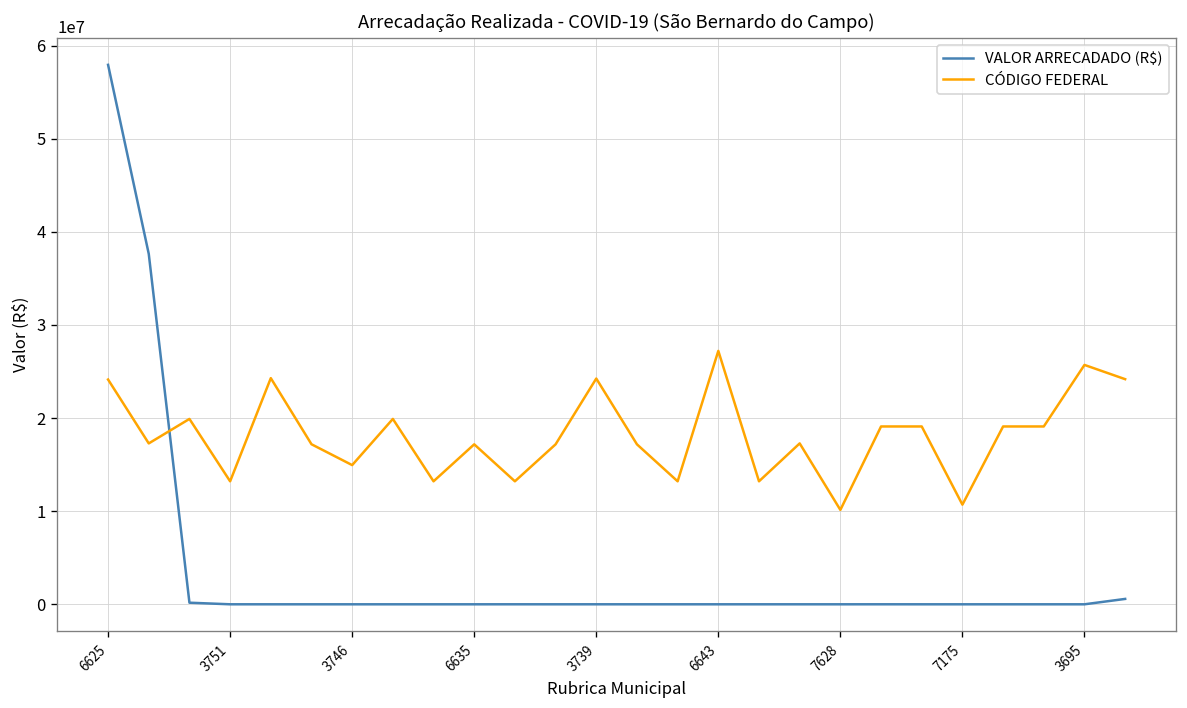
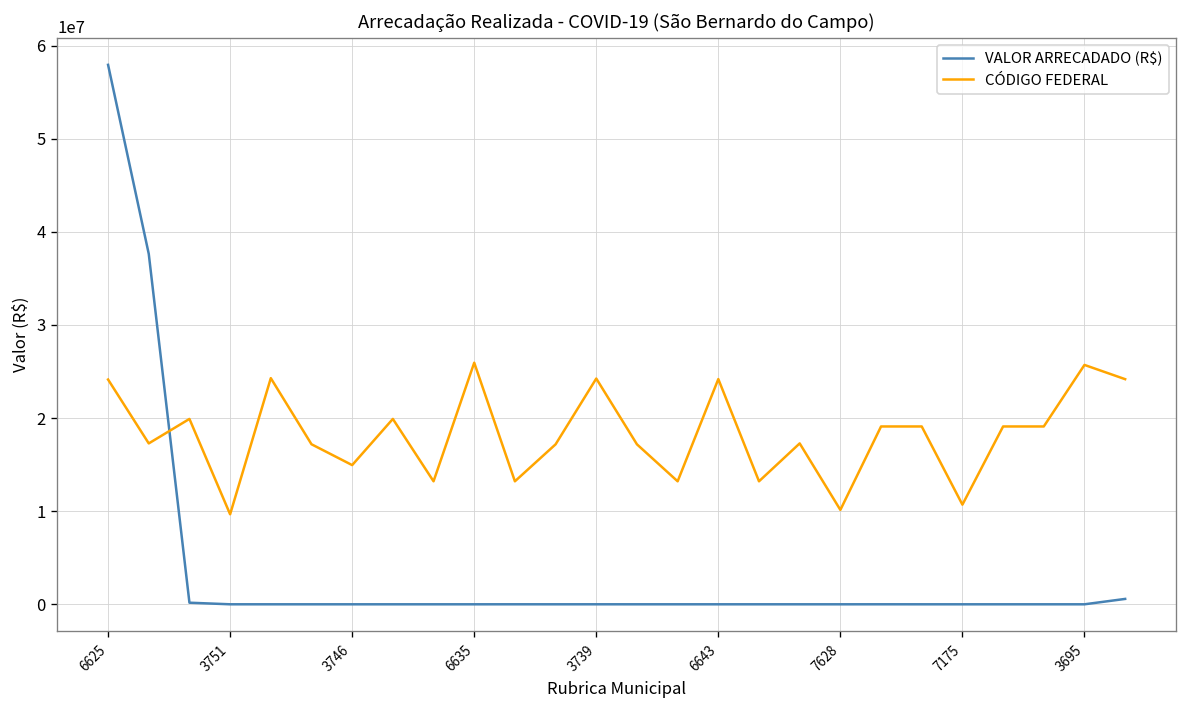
  {
    "VALOR ARRECADADO (R$)": {
      "6625": 58000000,
      "3751": 0,
      "3746": 0,
      "6635": 0,
      "3739": 0,
      "6643": 0,
      "7628": 0,
      "7175": 0,
      "3695": 0
    },
    "CÓDIGO FEDERAL": {
      "6625": 24000000,
-     "3751": 13000000,
+     "3751": 10000000,
      "3746": 15000000,
-     "6635": 17000000,
+     "6635": 26000000,
      "3739": 24000000,
-     "6643": 27000000,
+     "6643": 24000000,
      "7628": 10000000,
      "7175": 11000000,
      "3695": 26000000
    }
  }
